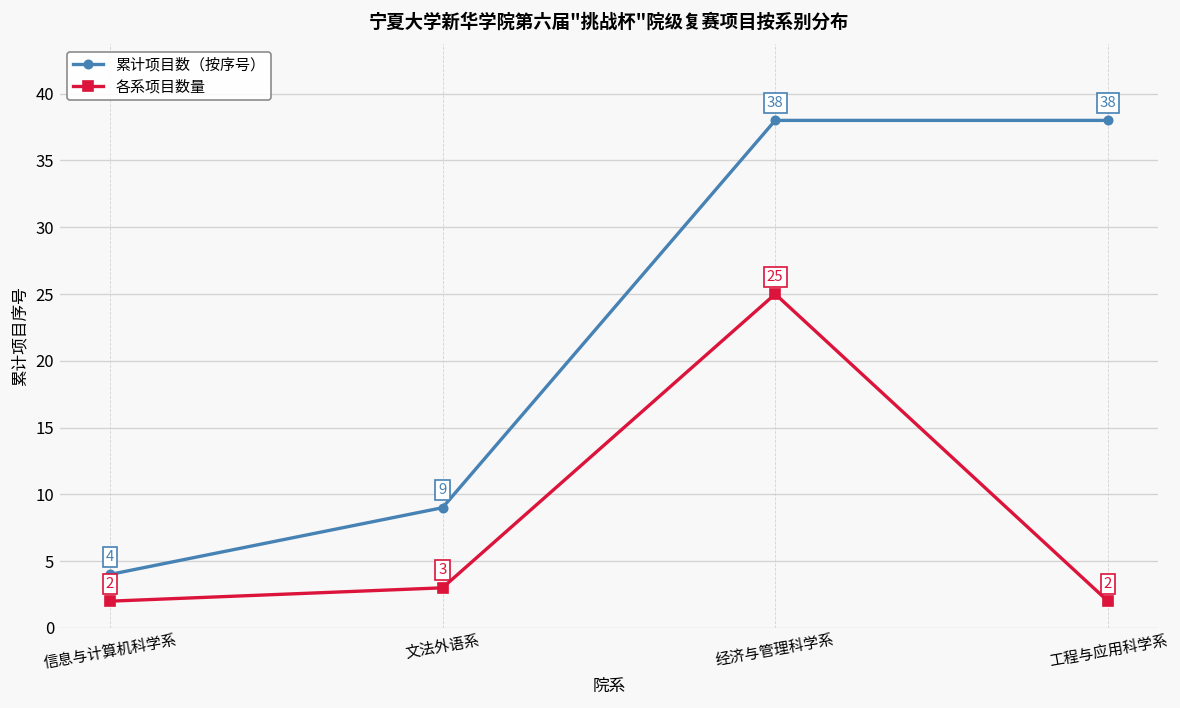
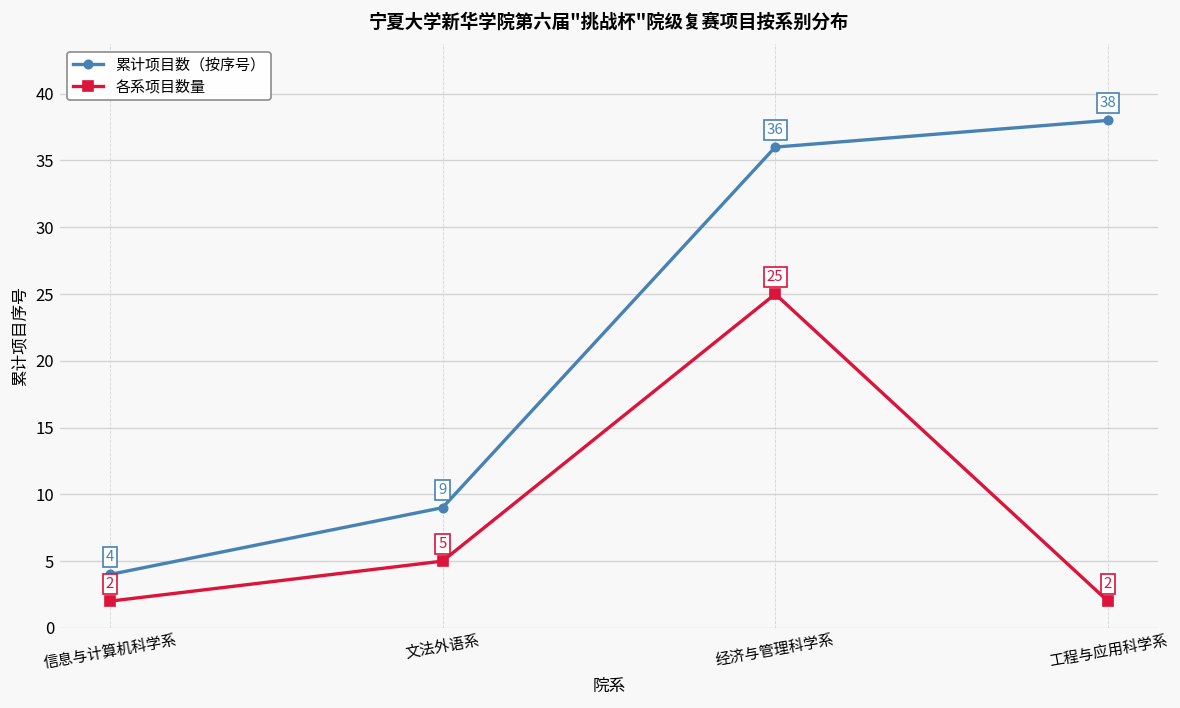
  {
    "累计项目数（按序号）": {
-     "经济与管理科学系": 38
+     "经济与管理科学系": 36
    },
    "各系项目数量": {
-     "文法外语系": 3
+     "文法外语系": 5
    }
  }
